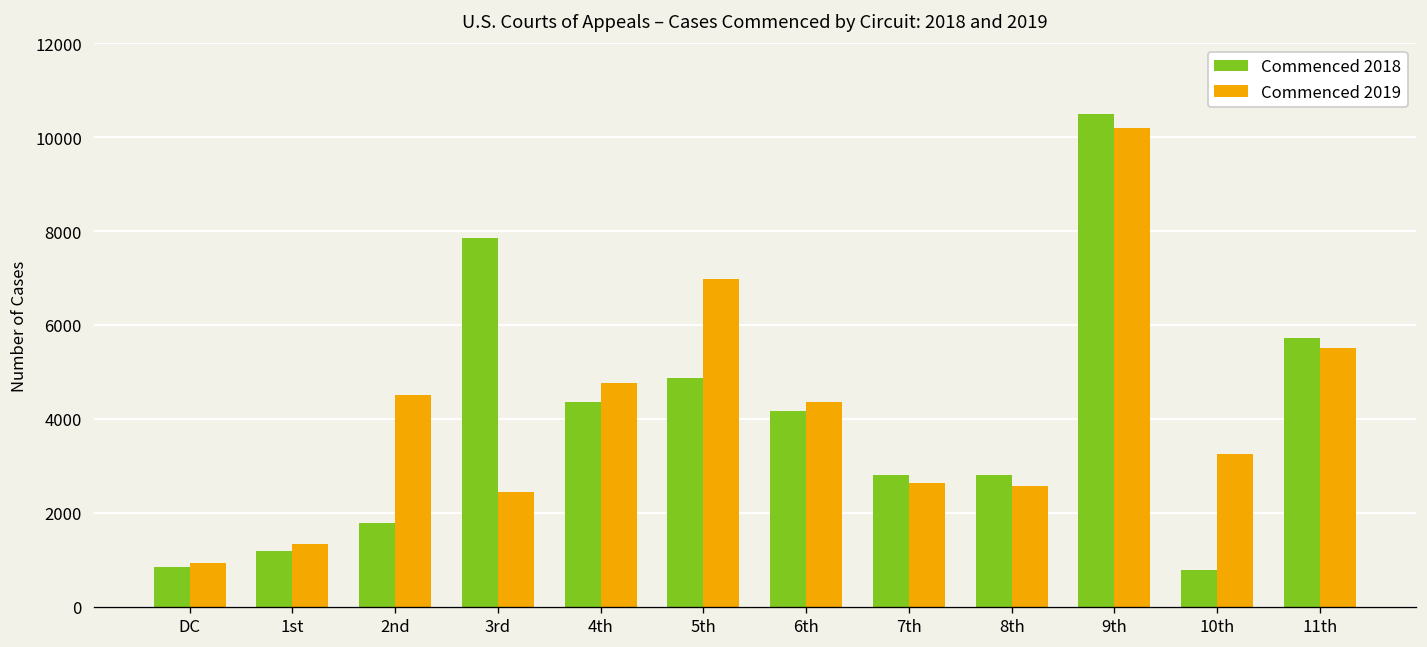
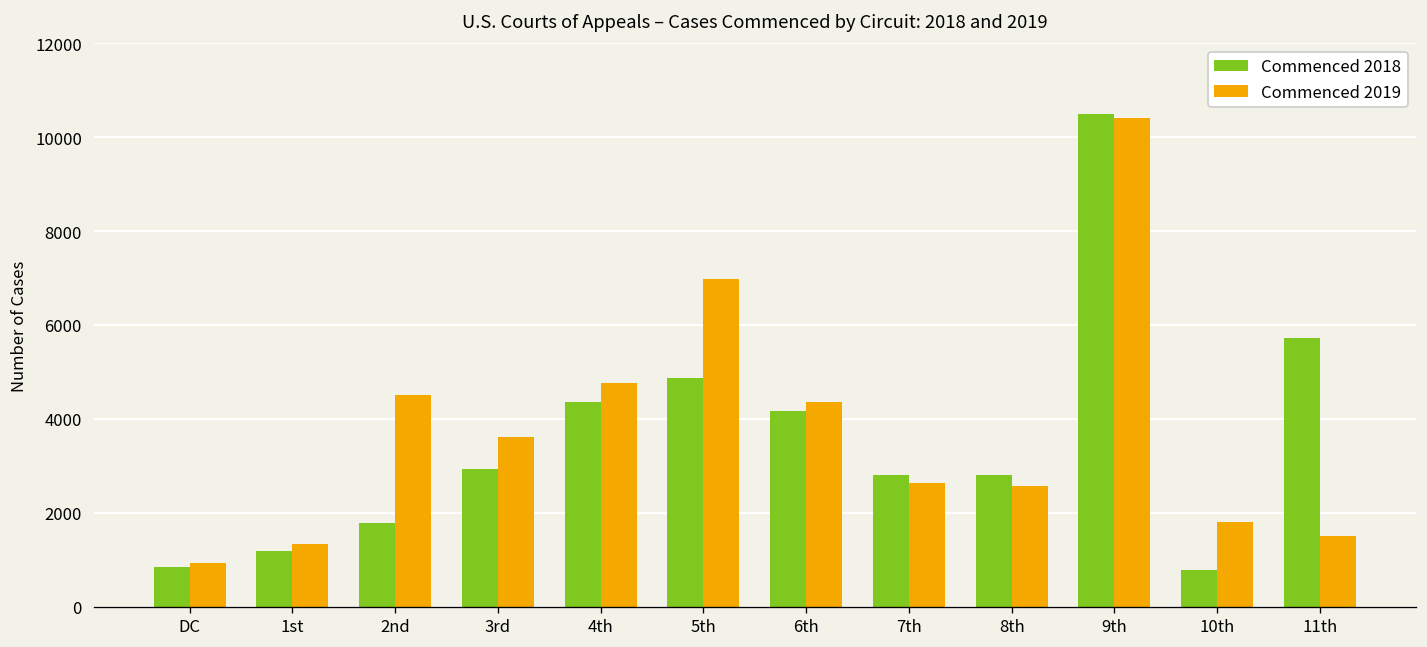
  {
    "Commenced 2018": {
      "DC": 800,
      "1st": 1200,
      "2nd": 1800,
-     "3rd": 7900,
+     "3rd": 2900,
      "4th": 4400,
      "5th": 4900,
      "6th": 4200,
      "7th": 2800,
      "8th": 2800,
      "9th": 10500,
      "10th": 800,
      "11th": 5700
    },
    "Commenced 2019": {
      "DC": 900,
      "1st": 1300,
      "2nd": 4500,
-     "3rd": 2400,
+     "3rd": 3600,
      "4th": 4800,
      "5th": 7000,
      "6th": 4400,
      "7th": 2600,
      "8th": 2600,
-     "9th": 10200,
-     "10th": 3200,
-     "11th": 5500
+     "9th": 10400,
+     "10th": 1800,
+     "11th": 1500
    }
  }
